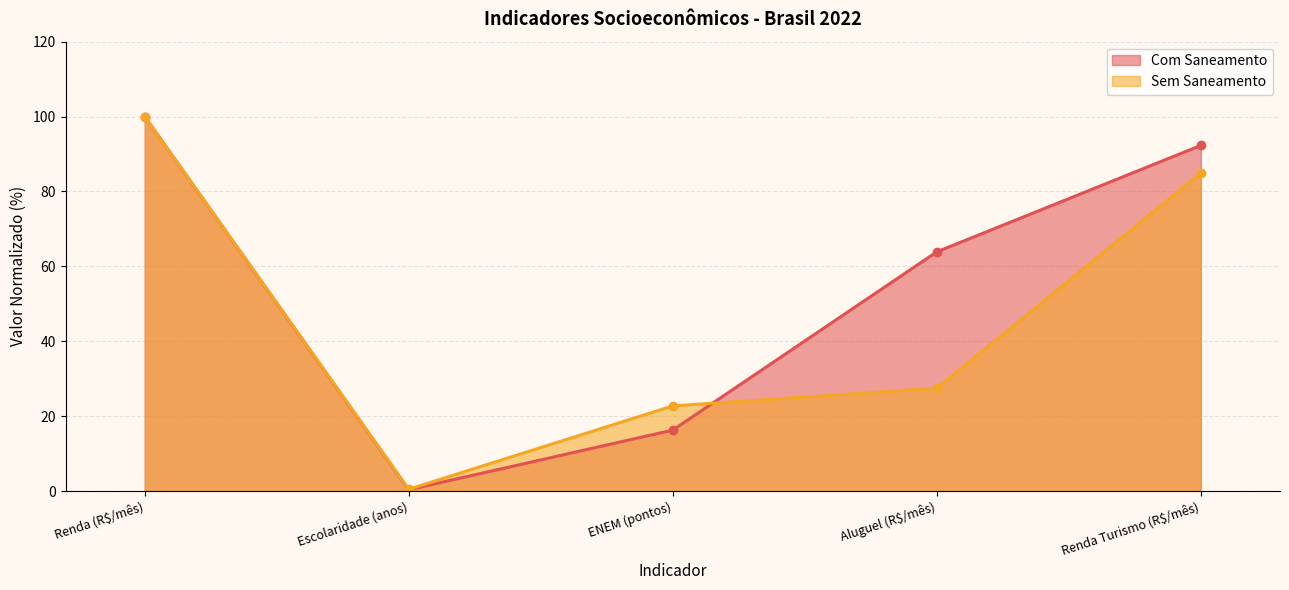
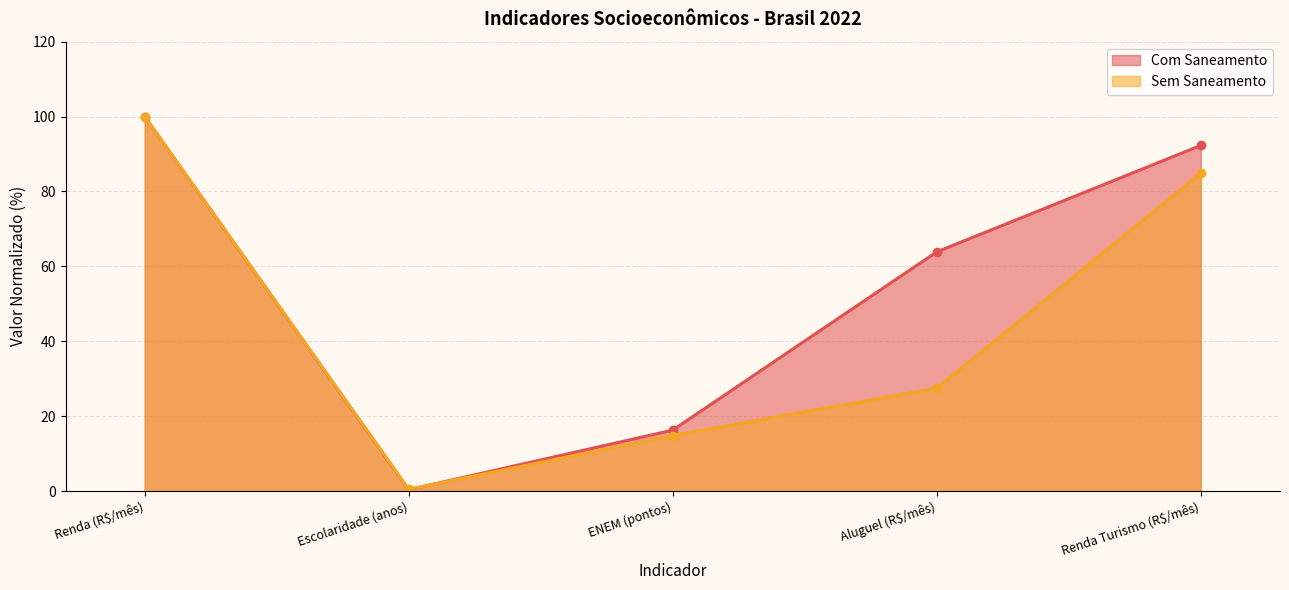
  {
    "Com Saneamento": {
      "ENEM (pontos)": 16,
      "Aluguel (R$/mês)": 64,
      "Renda Turismo (R$/mês)": 92
    },
    "Sem Saneamento": {
-     "ENEM (pontos)": 23,
+     "ENEM (pontos)": 15,
      "Aluguel (R$/mês)": 27,
      "Renda Turismo (R$/mês)": 85
    }
  }
